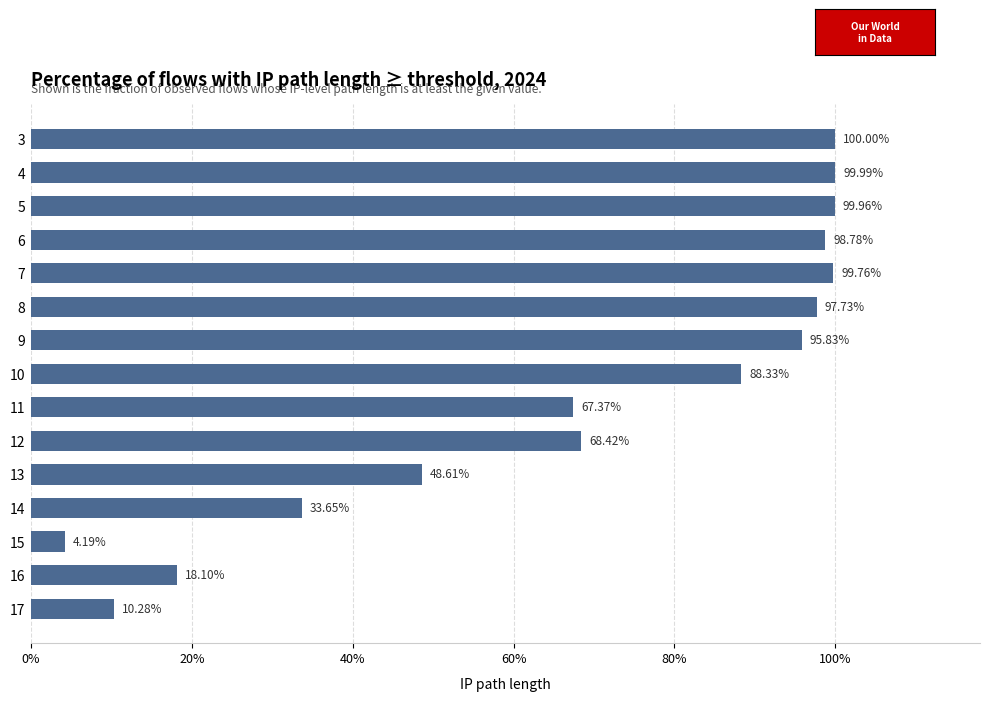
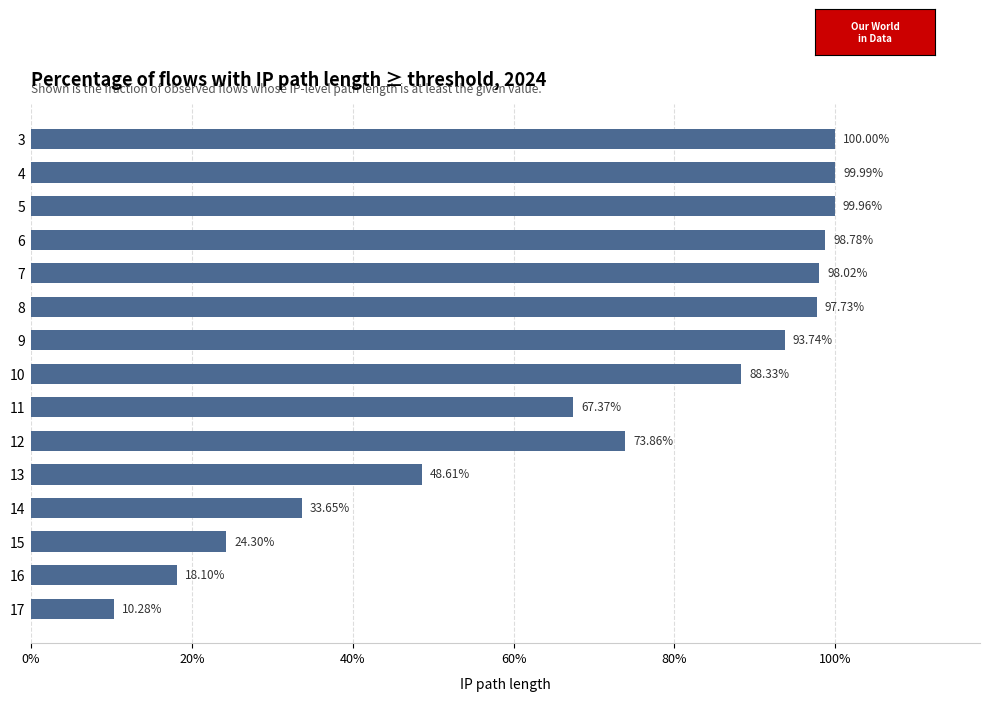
  {
    "3": "100.00%",
    "4": "99.99%",
    "5": "99.96%",
    "6": "98.78%",
-   "7": "99.76%",
+   "7": "98.02%",
    "8": "97.73%",
-   "9": "95.83%",
+   "9": "93.74%",
    "10": "88.33%",
    "11": "67.37%",
-   "12": "68.42%",
+   "12": "73.86%",
    "13": "48.61%",
    "14": "33.65%",
-   "15": "4.19%",
+   "15": "24.30%",
    "16": "18.10%",
    "17": "10.28%"
  }
